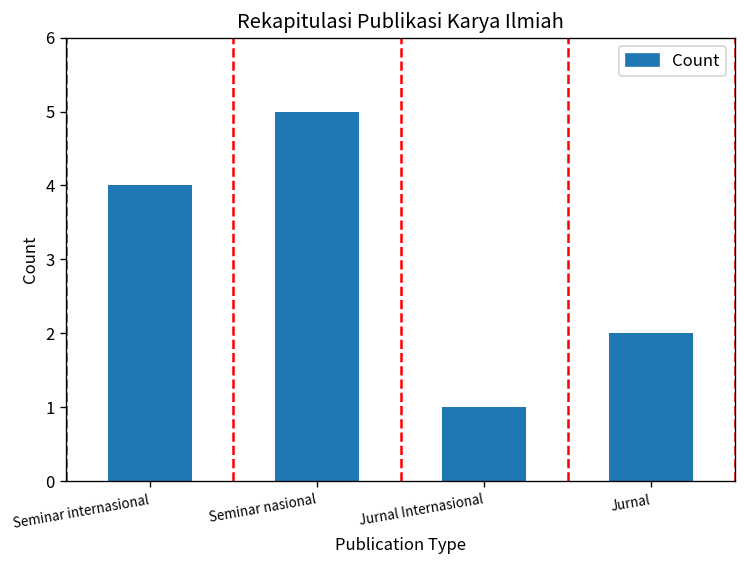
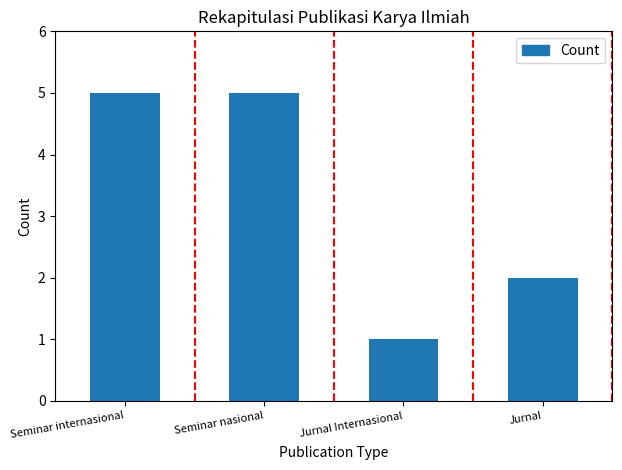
  {
-   "Seminar internasional": 4,
+   "Seminar internasional": 5,
    "Seminar nasional": 5,
    "Jurnal Internasional": 1,
    "Jurnal": 2
  }
